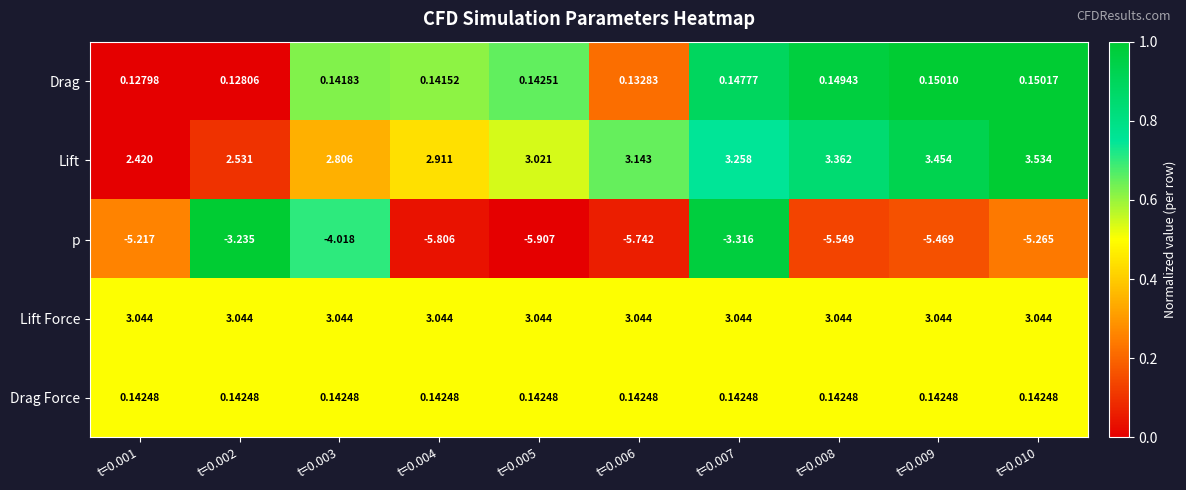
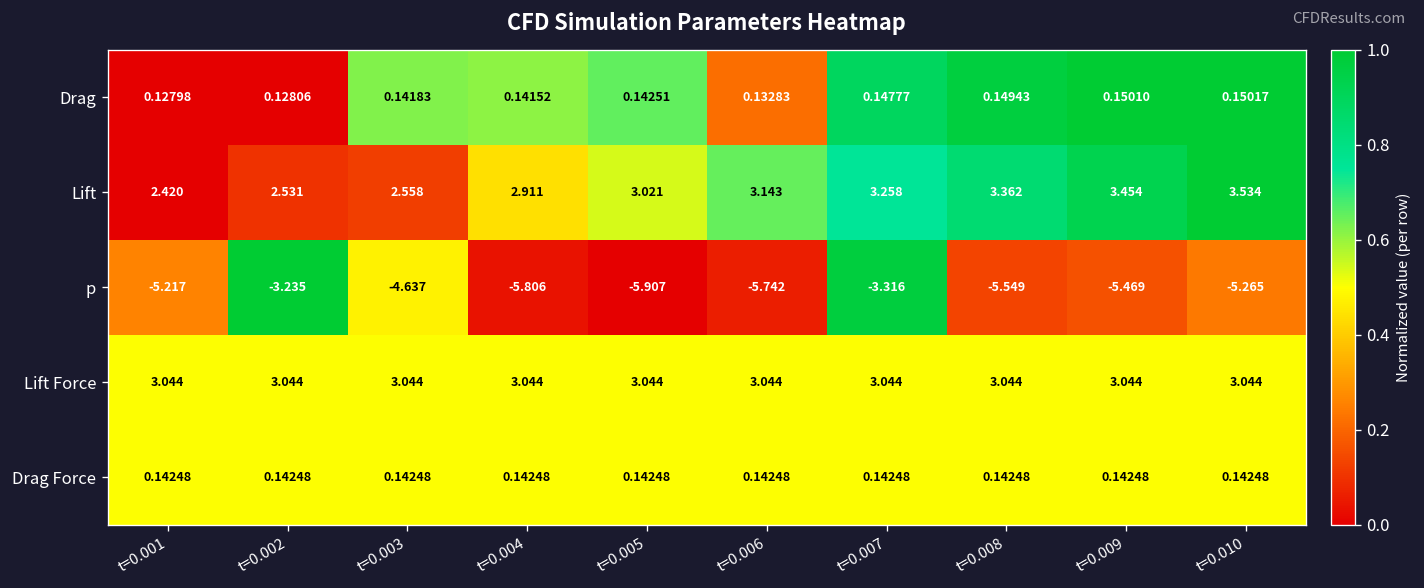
  {
    "Drag": {
      "t=0.001": 0.12798,
      "t=0.002": 0.12806,
      "t=0.003": 0.14183,
      "t=0.004": 0.14152,
      "t=0.005": 0.14251,
      "t=0.006": 0.13283,
      "t=0.007": 0.14777,
      "t=0.008": 0.14943,
      "t=0.009": 0.15010,
      "t=0.010": 0.15017
    },
    "Lift": {
      "t=0.001": 2.420,
      "t=0.002": 2.531,
-     "t=0.003": 2.806,
+     "t=0.003": 2.558,
      "t=0.004": 2.911,
      "t=0.005": 3.021,
      "t=0.006": 3.143,
      "t=0.007": 3.258,
      "t=0.008": 3.362,
      "t=0.009": 3.454,
      "t=0.010": 3.534
    },
    "p": {
      "t=0.001": -5.217,
      "t=0.002": -3.235,
-     "t=0.003": -4.018,
+     "t=0.003": -4.637,
      "t=0.004": -5.806,
      "t=0.005": -5.907,
      "t=0.006": -5.742,
      "t=0.007": -3.316,
      "t=0.008": -5.549,
      "t=0.009": -5.469,
      "t=0.010": -5.265
    },
    "Lift Force": {
      "t=0.001": 3.044,
      "t=0.002": 3.044,
      "t=0.003": 3.044,
      "t=0.004": 3.044,
      "t=0.005": 3.044,
      "t=0.006": 3.044,
      "t=0.007": 3.044,
      "t=0.008": 3.044,
      "t=0.009": 3.044,
      "t=0.010": 3.044
    },
    "Drag Force": {
      "t=0.001": 0.14248,
      "t=0.002": 0.14248,
      "t=0.003": 0.14248,
      "t=0.004": 0.14248,
      "t=0.005": 0.14248,
      "t=0.006": 0.14248,
      "t=0.007": 0.14248,
      "t=0.008": 0.14248,
      "t=0.009": 0.14248,
      "t=0.010": 0.14248
    }
  }
